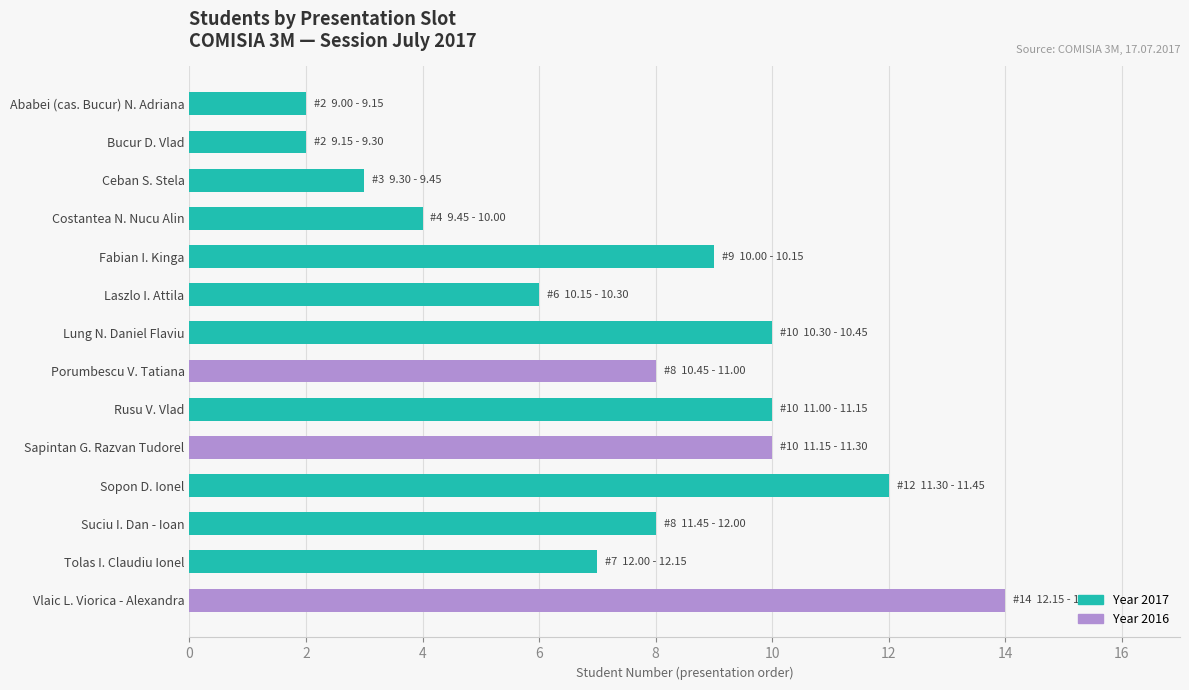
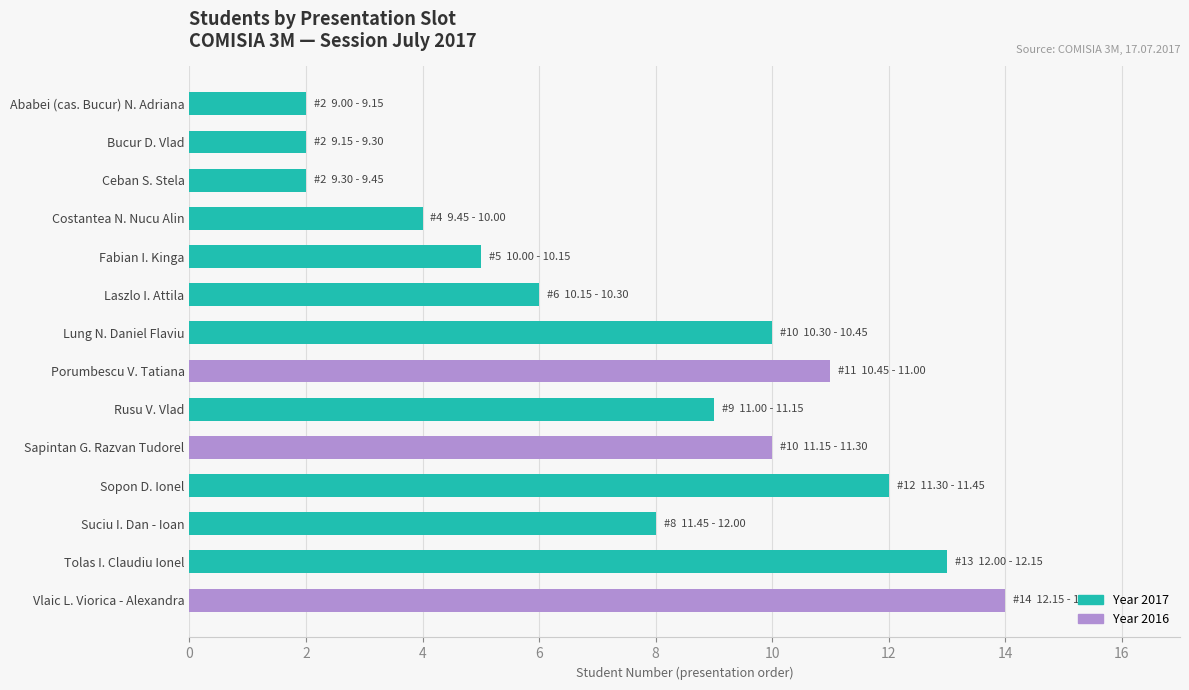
  {
    "Ababei (cas. Bucur) N. Adriana": 2,
    "Bucur D. Vlad": 2,
-   "Ceban S. Stela": 3,
+   "Ceban S. Stela": 2,
    "Costantea N. Nucu Alin": 4,
-   "Fabian I. Kinga": 9,
+   "Fabian I. Kinga": 5,
    "Laszlo I. Attila": 6,
    "Lung N. Daniel Flaviu": 10,
-   "Porumbescu V. Tatiana": 8,
-   "Rusu V. Vlad": 10,
+   "Porumbescu V. Tatiana": 11,
+   "Rusu V. Vlad": 9,
    "Sapintan G. Razvan Tudorel": 10,
    "Sopon D. Ionel": 12,
    "Suciu I. Dan - Ioan": 8,
-   "Tolas I. Claudiu Ionel": 7,
+   "Tolas I. Claudiu Ionel": 13,
    "Vlaic L. Viorica - Alexandra": 14
  }
